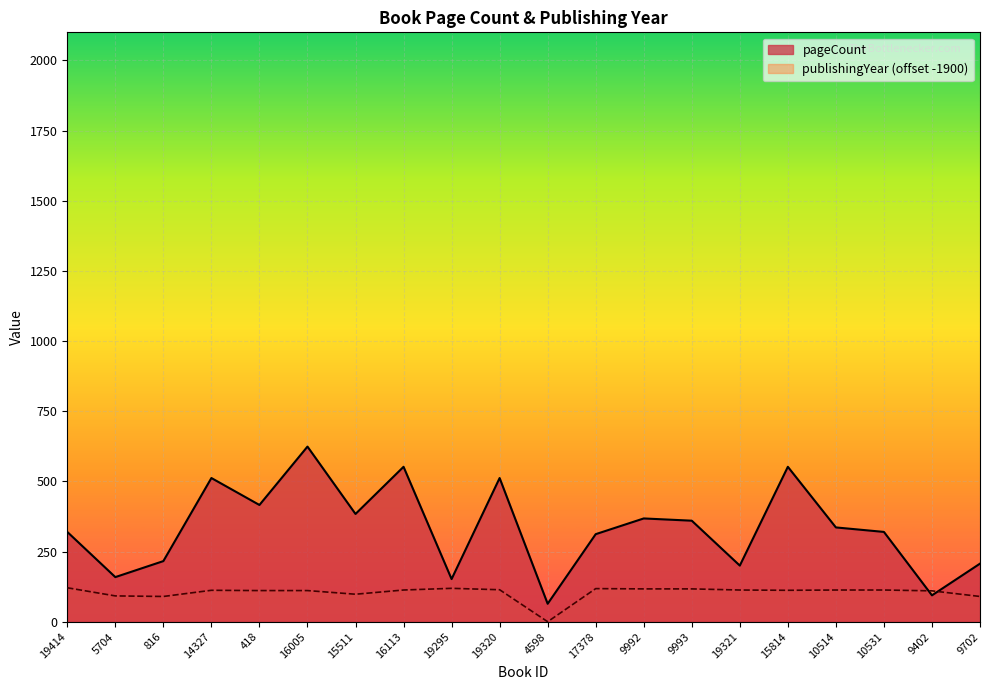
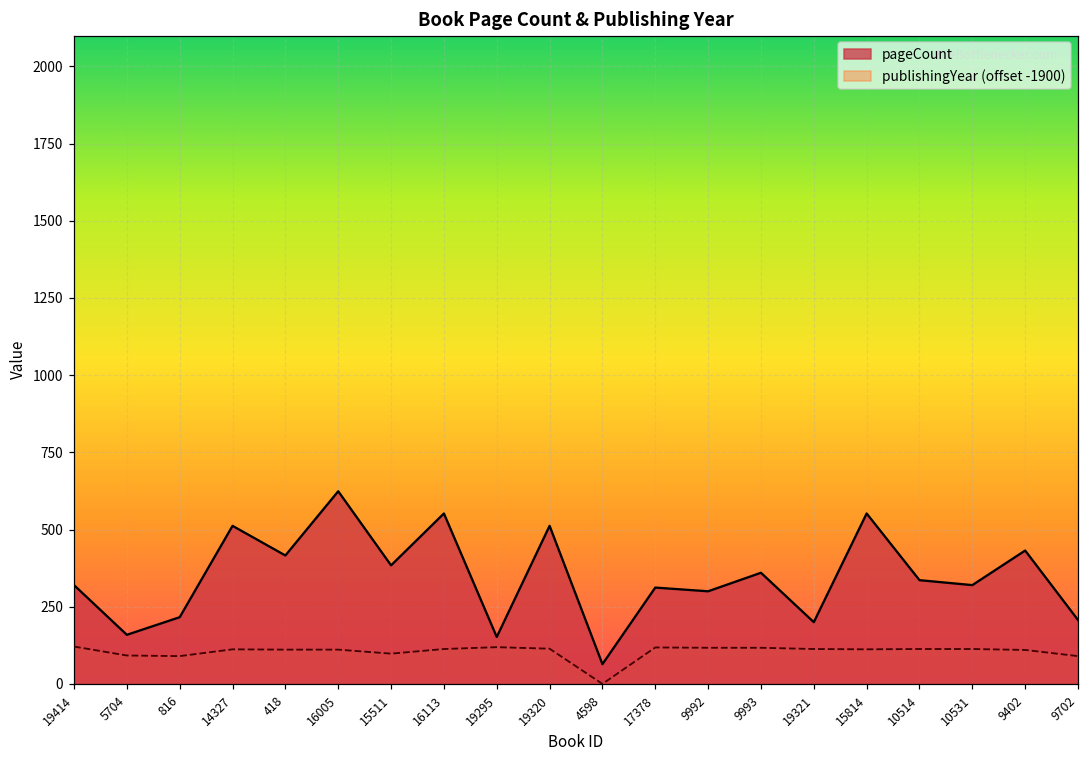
  {
    "pageCount": {
      "19414": 320,
      "5704": 160,
      "816": 220,
      "14327": 510,
      "418": 420,
      "16005": 620,
      "15511": 380,
      "16113": 550,
      "19295": 150,
      "19320": 510,
      "4598": 60,
      "17378": 310,
-     "9992": 370,
+     "9992": 300,
      "9993": 360,
      "19321": 200,
      "15814": 550,
      "10514": 340,
      "10531": 320,
-     "9402": 90,
+     "9402": 430,
      "9702": 210
    },
    "publishingYear (offset -1900)": {
      "19414": 120,
      "5704": 90,
      "816": 90,
      "14327": 110,
      "418": 110,
      "16005": 110,
      "15511": 100,
      "16113": 110,
      "19295": 120,
      "19320": 110,
      "4598": 0,
      "17378": 120,
      "9992": 120,
      "9993": 120,
      "19321": 110,
      "15814": 110,
      "10514": 110,
      "10531": 110,
      "9402": 110,
      "9702": 90
    }
  }
